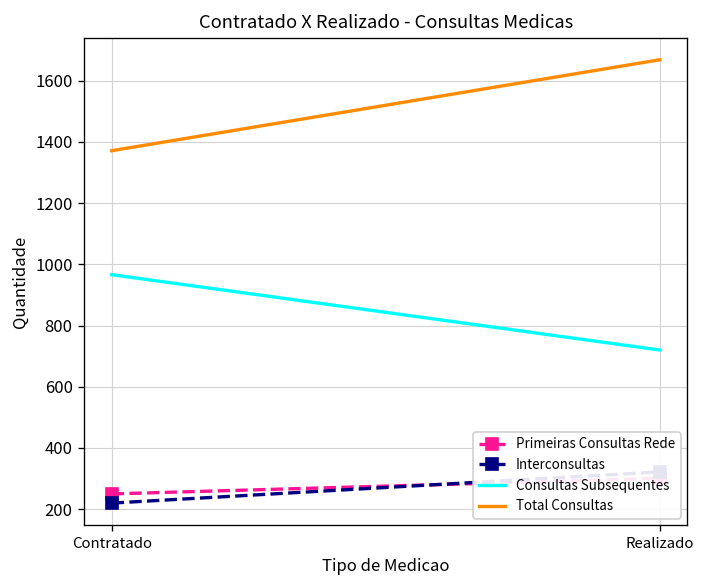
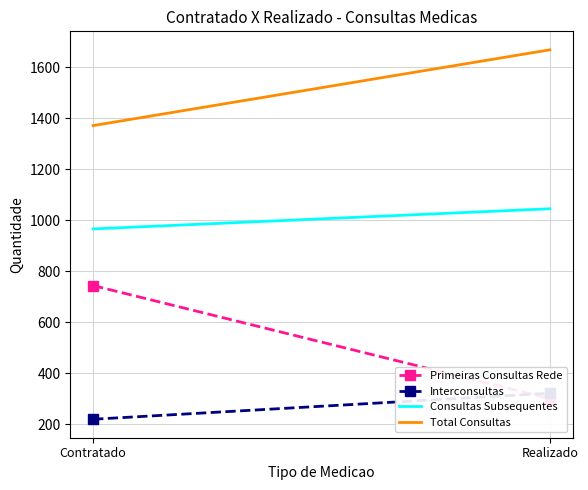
  {
    "Primeiras Consultas Rede": {
-     "Contratado": 250
+     "Contratado": 740
    },
    "Interconsultas": {
      "Contratado": 220
    },
    "Consultas Subsequentes": {
      "Contratado": 970,
-     "Realizado": 720
+     "Realizado": 1050
    },
    "Total Consultas": {
      "Contratado": 1370,
      "Realizado": 1670
    }
  }
